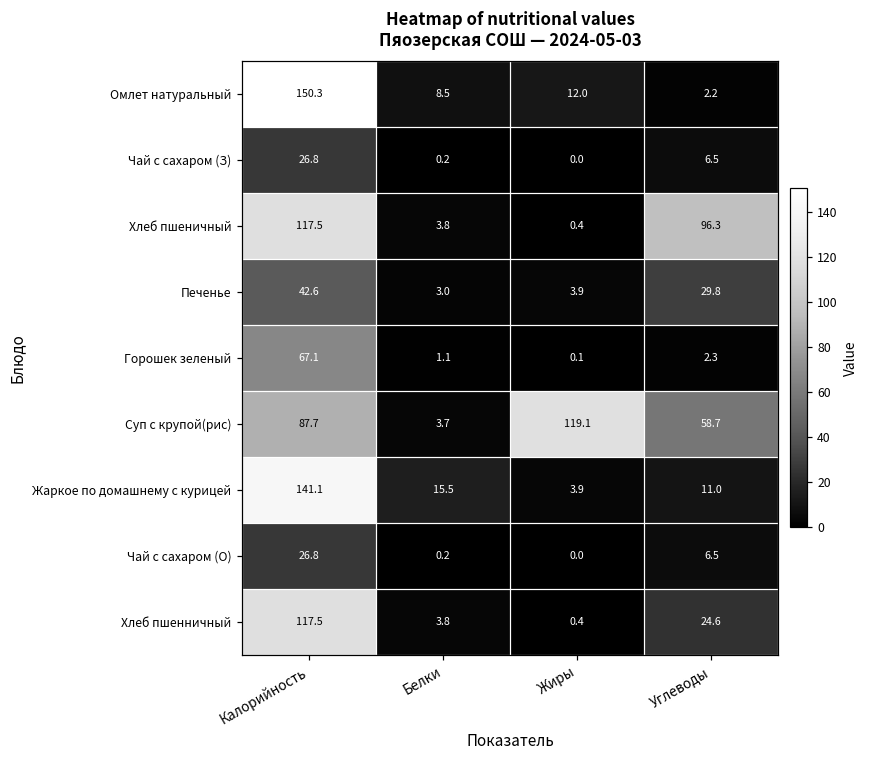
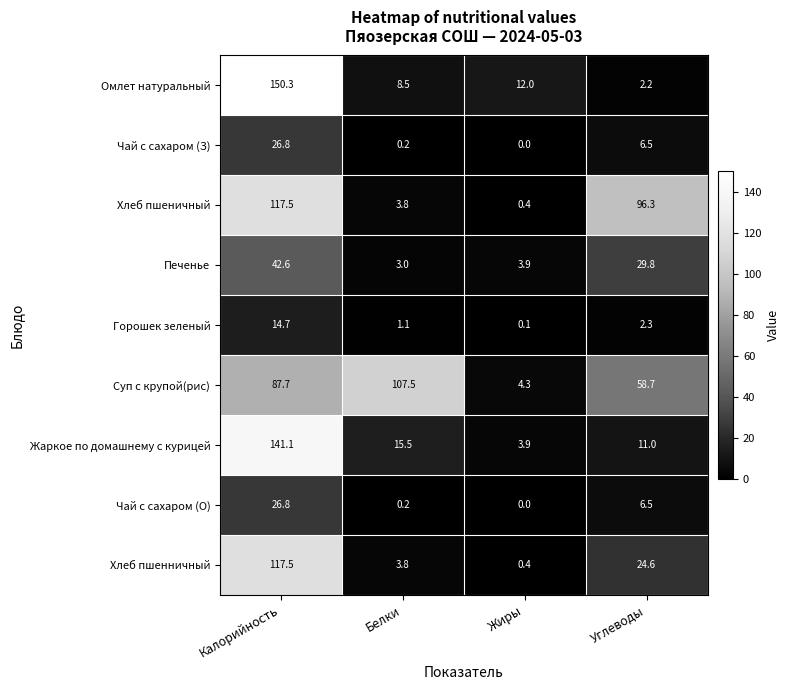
  {
    "Омлет натуральный": {
      "Калорийность": 150.3,
      "Белки": 8.5,
      "Жиры": 12.0,
      "Углеводы": 2.2
    },
    "Чай с сахаром (З)": {
      "Калорийность": 26.8,
      "Белки": 0.2,
      "Жиры": 0.0,
      "Углеводы": 6.5
    },
    "Хлеб пшеничный": {
      "Калорийность": 117.5,
      "Белки": 3.8,
      "Жиры": 0.4,
      "Углеводы": 96.3
    },
    "Печенье": {
      "Калорийность": 42.6,
      "Белки": 3.0,
      "Жиры": 3.9,
      "Углеводы": 29.8
    },
    "Горошек зеленый": {
-     "Калорийность": 67.1,
+     "Калорийность": 14.7,
      "Белки": 1.1,
      "Жиры": 0.1,
      "Углеводы": 2.3
    },
    "Суп с крупой(рис)": {
      "Калорийность": 87.7,
-     "Белки": 3.7,
-     "Жиры": 119.1,
+     "Белки": 107.5,
+     "Жиры": 4.3,
      "Углеводы": 58.7
    },
    "Жаркое по домашнему с курицей": {
      "Калорийность": 141.1,
      "Белки": 15.5,
      "Жиры": 3.9,
      "Углеводы": 11.0
    },
    "Чай с сахаром (О)": {
      "Калорийность": 26.8,
      "Белки": 0.2,
      "Жиры": 0.0,
      "Углеводы": 6.5
    },
    "Хлеб пшенничный": {
      "Калорийность": 117.5,
      "Белки": 3.8,
      "Жиры": 0.4,
      "Углеводы": 24.6
    }
  }
